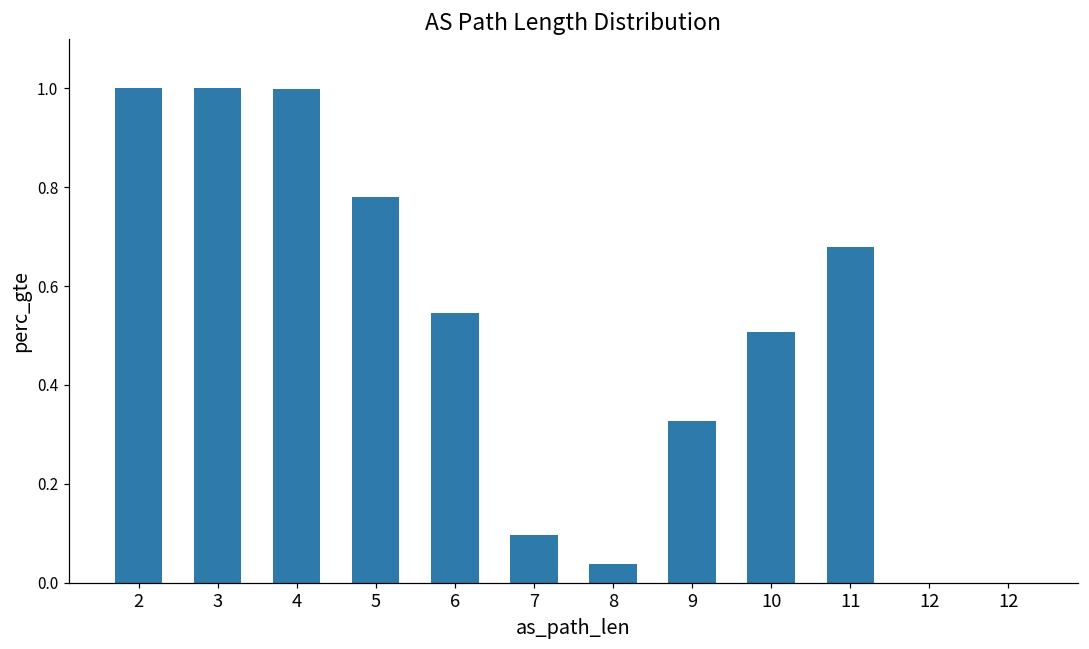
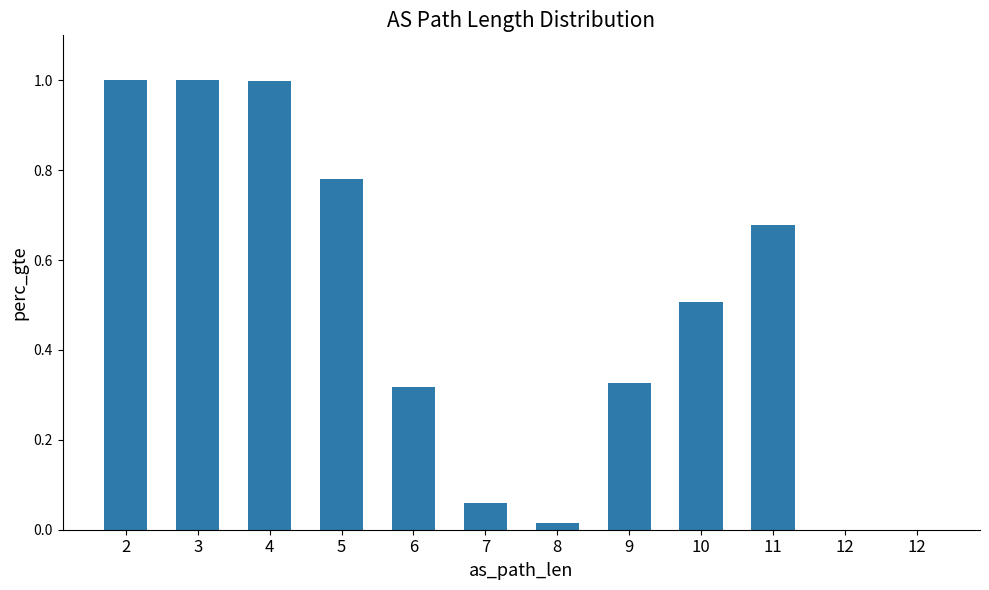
  {
    "2": 1.00,
    "3": 1.00,
    "4": 1.00,
    "5": 0.78,
-   "6": 0.55,
-   "7": 0.10,
-   "8": 0.04,
+   "6": 0.32,
+   "7": 0.06,
+   "8": 0.02,
    "9": 0.33,
    "10": 0.51,
    "11": 0.68
  }
